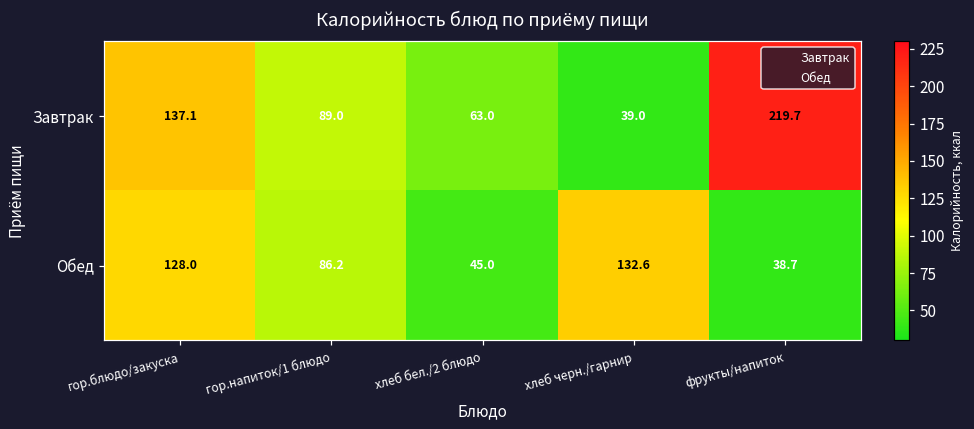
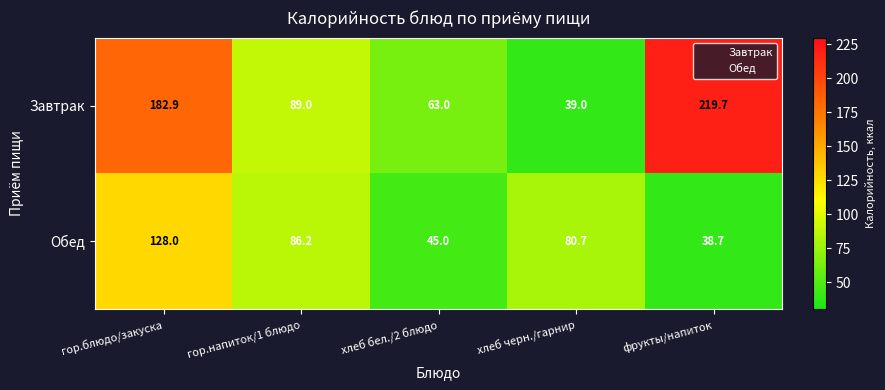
  {
    "Завтрак": {
-     "гор.блюдо/закуска": 137.1
+     "гор.блюдо/закуска": 182.9
    },
    "Обед": {
-     "хлеб черн./гарнир": 132.6
+     "хлеб черн./гарнир": 80.7
    }
  }
